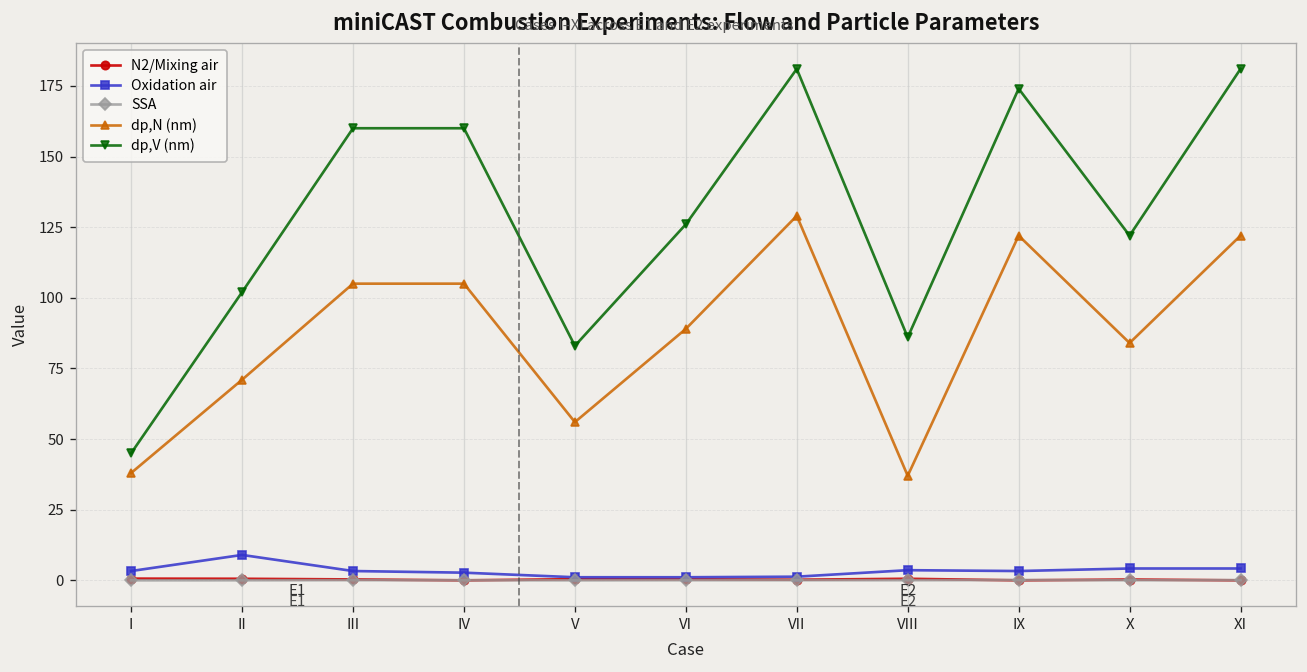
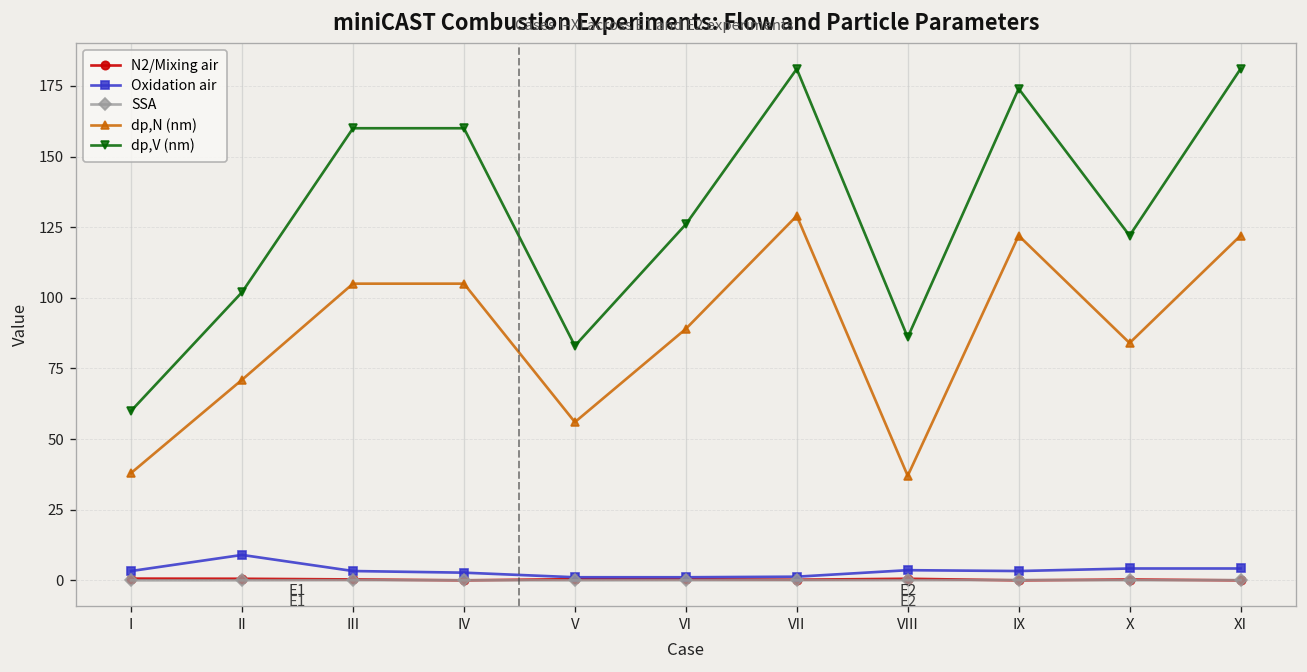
  {
    "Oxidation air": {
      "I": 3,
      "II": 9,
      "III": 3,
      "IV": 3,
      "VIII": 4,
      "IX": 3,
      "X": 4,
      "XI": 4
    },
    "dp,N (nm)": {
      "I": 38,
      "II": 71,
      "III": 105,
      "IV": 105,
      "V": 56,
      "VI": 89,
      "VII": 129,
      "VIII": 37,
      "IX": 122,
      "X": 84,
      "XI": 122
    },
    "dp,V (nm)": {
-     "I": 45,
+     "I": 60,
      "II": 102,
      "III": 160,
      "IV": 160,
      "V": 83,
      "VI": 126,
      "VII": 181,
      "VIII": 86,
      "IX": 174,
      "X": 122,
      "XI": 181
    }
  }
